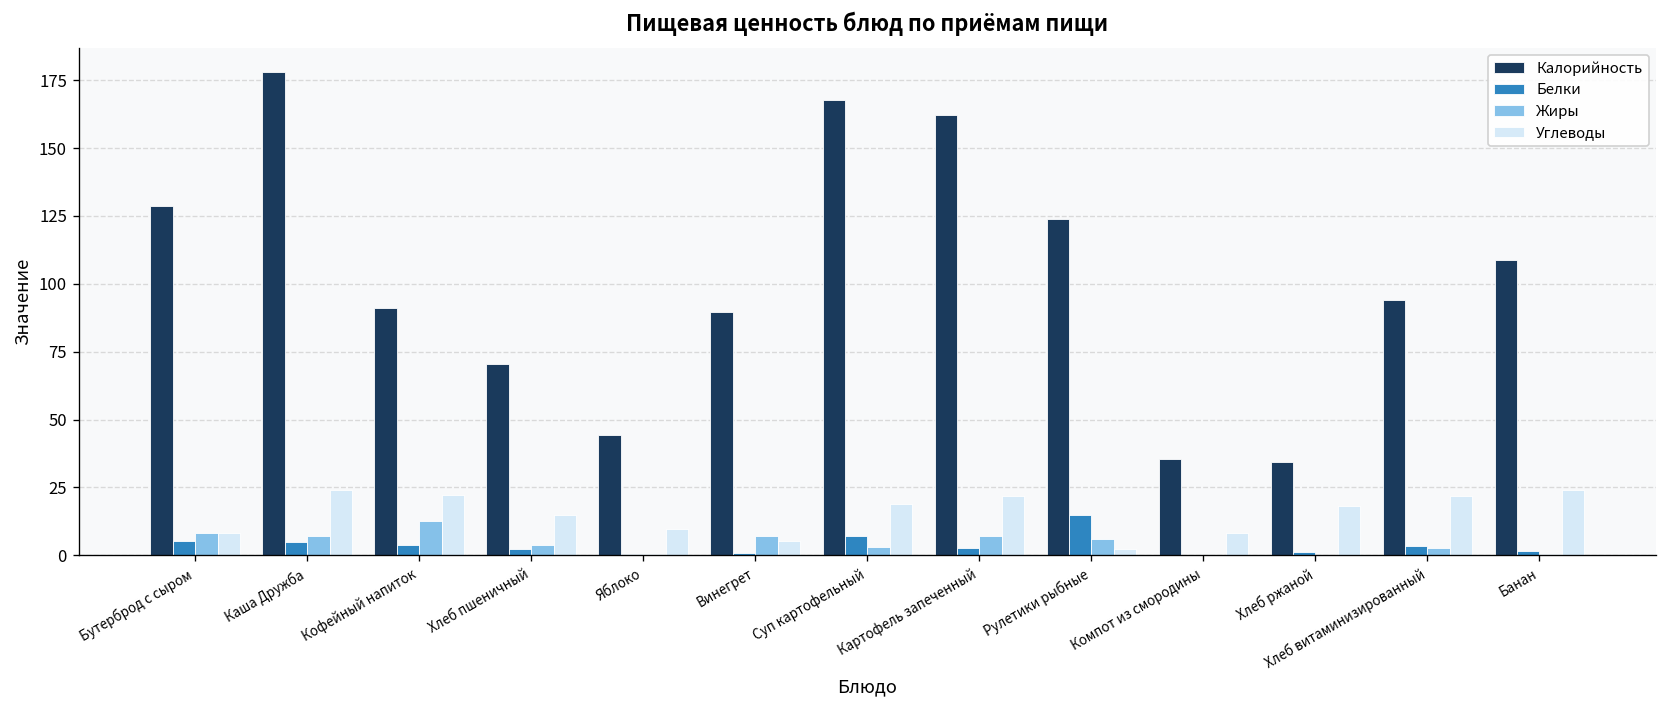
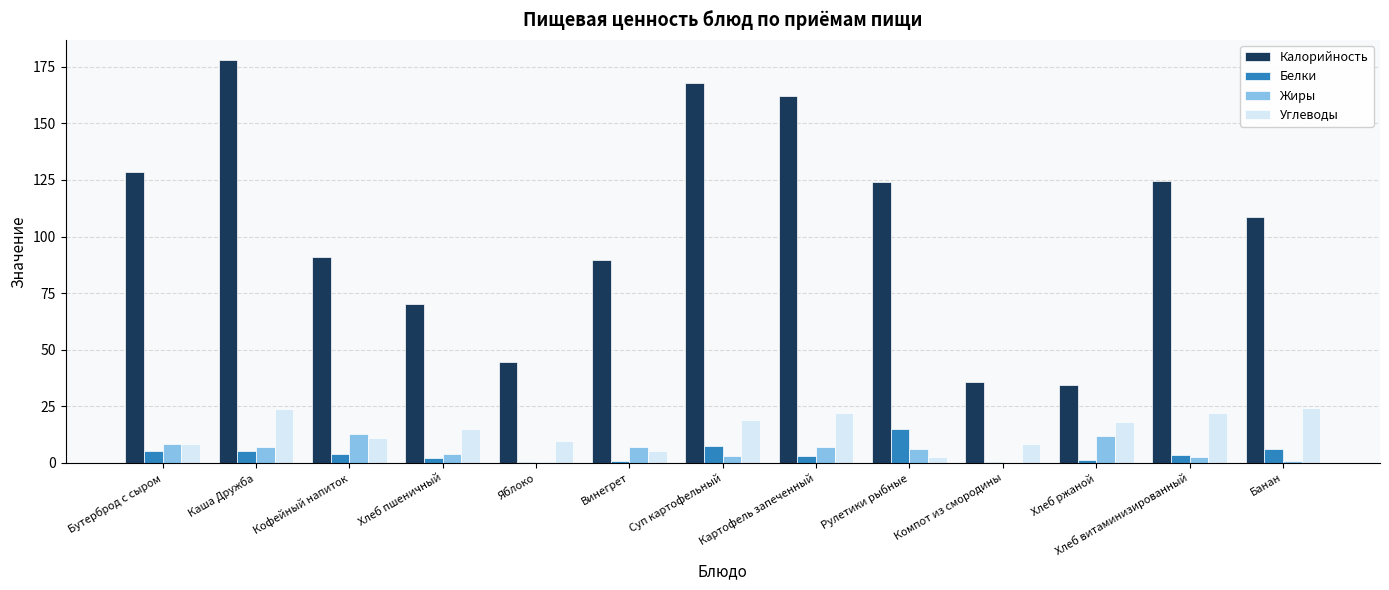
  {
    "Калорийность": {
      "Бутерброд с сыром": 129,
      "Каша Дружба": 178,
      "Кофейный напиток": 91,
      "Хлеб пшеничный": 70,
      "Яблоко": 44,
      "Винегрет": 90,
      "Суп картофельный": 168,
      "Картофель запеченный": 162,
      "Рулетики рыбные": 124,
      "Компот из смородины": 36,
      "Хлеб ржаной": 34,
-     "Хлеб витаминизированный": 94,
+     "Хлеб витаминизированный": 124,
      "Банан": 109
    },
    "Белки": {
      "Бутерброд с сыром": 5,
      "Каша Дружба": 5,
      "Кофейный напиток": 4,
      "Хлеб пшеничный": 2,
      "Суп картофельный": 7,
      "Картофель запеченный": 3,
      "Рулетики рыбные": 15,
      "Хлеб ржаной": 1,
      "Хлеб витаминизированный": 3,
-     "Банан": 2
+     "Банан": 6
    },
    "Жиры": {
      "Бутерброд с сыром": 8,
      "Каша Дружба": 7,
      "Кофейный напиток": 13,
      "Хлеб пшеничный": 4,
      "Винегрет": 7,
      "Суп картофельный": 3,
      "Картофель запеченный": 7,
      "Рулетики рыбные": 6,
-     "Хлеб ржаной": 0,
+     "Хлеб ржаной": 12,
      "Хлеб витаминизированный": 3
    },
    "Углеводы": {
      "Бутерброд с сыром": 8,
      "Каша Дружба": 24,
-     "Кофейный напиток": 22,
+     "Кофейный напиток": 11,
      "Хлеб пшеничный": 15,
      "Яблоко": 10,
      "Винегрет": 5,
      "Суп картофельный": 19,
      "Картофель запеченный": 22,
      "Рулетики рыбные": 2,
      "Компот из смородины": 8,
      "Хлеб ржаной": 18,
      "Хлеб витаминизированный": 22,
      "Банан": 24
    }
  }
